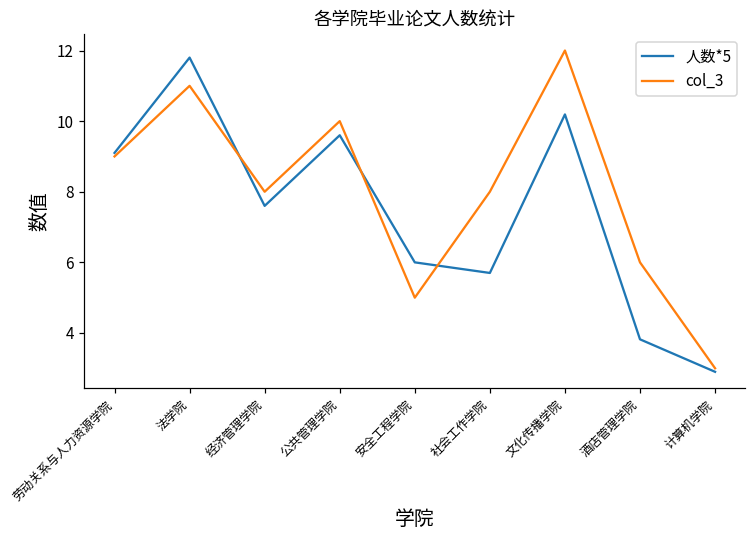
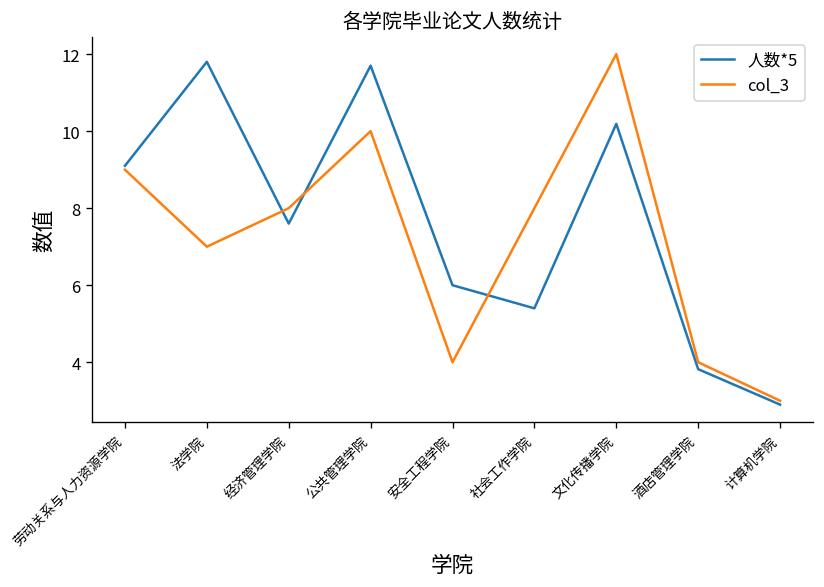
  {
    "人数*5": {
      "劳动关系与人力资源学院": 9.1,
      "法学院": 11.8,
      "经济管理学院": 7.6,
-     "公共管理学院": 9.6,
+     "公共管理学院": 11.7,
      "安全工程学院": 6.0,
-     "社会工作学院": 5.7,
+     "社会工作学院": 5.4,
      "文化传播学院": 10.2,
      "酒店管理学院": 3.8,
      "计算机学院": 2.9
    },
    "col_3": {
      "劳动关系与人力资源学院": 9,
-     "法学院": 11,
+     "法学院": 7,
      "经济管理学院": 8,
      "公共管理学院": 10,
-     "安全工程学院": 5,
+     "安全工程学院": 4,
      "社会工作学院": 8,
      "文化传播学院": 12,
-     "酒店管理学院": 6,
+     "酒店管理学院": 4,
      "计算机学院": 3
    }
  }
